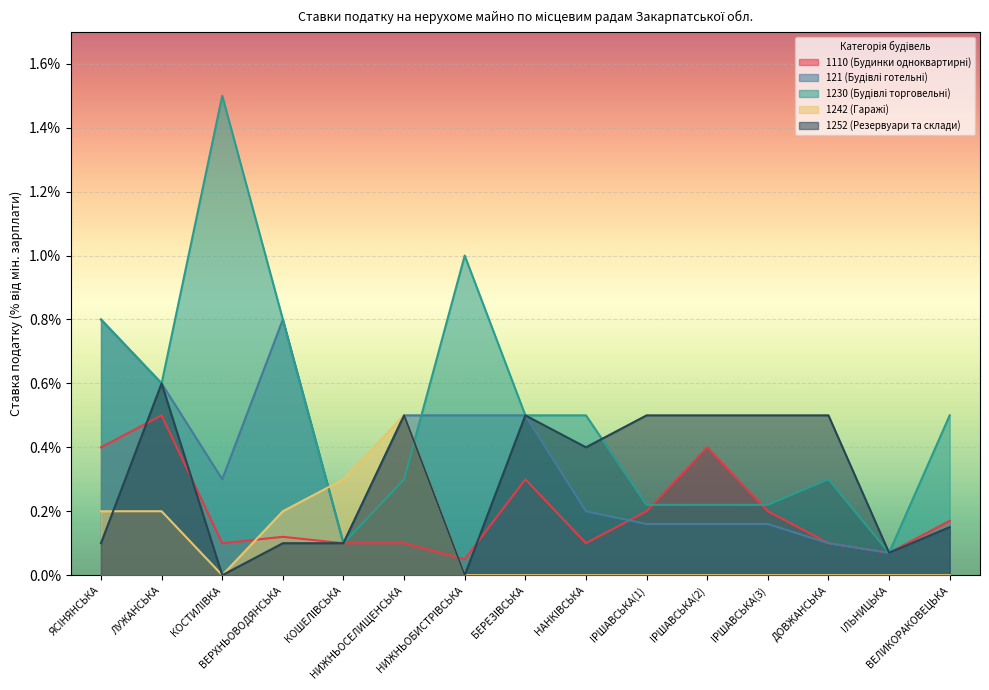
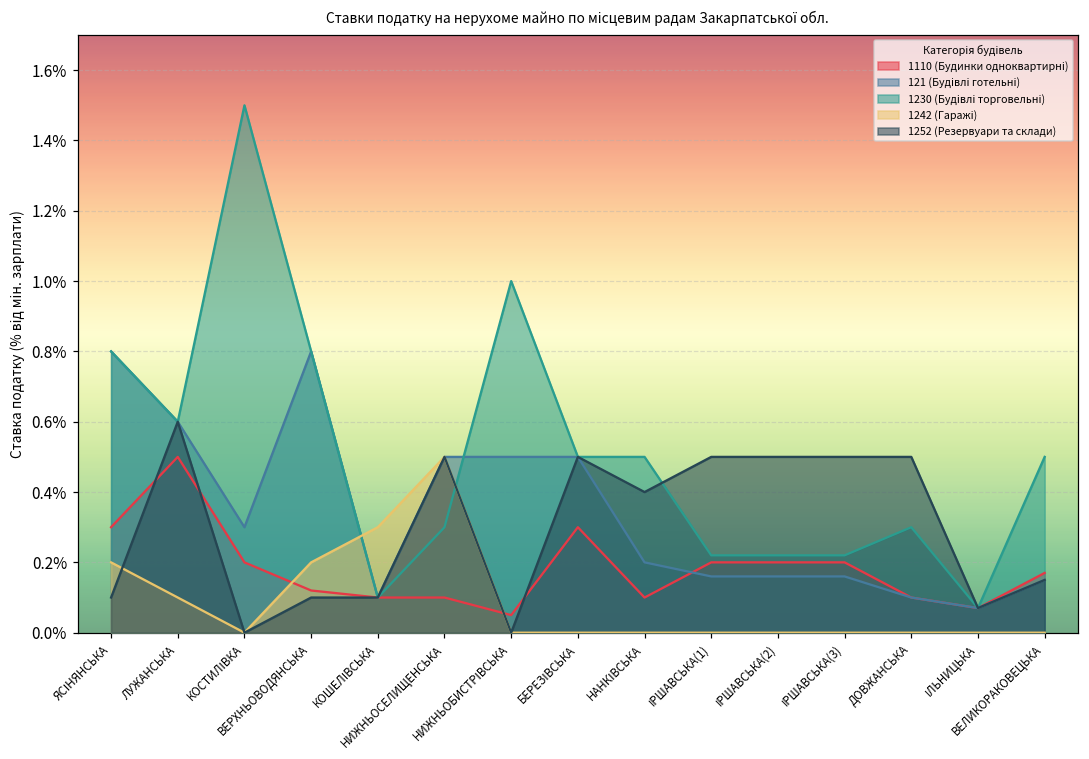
  {
    "1110 (Будинки одноквартирні)": {
-     "ЯСІНЯНСЬКА": "0.4%",
+     "ЯСІНЯНСЬКА": "0.3%",
      "ЛУЖАНСЬКА": "0.5%",
-     "КОСТИЛІВКА": "0.1%",
+     "КОСТИЛІВКА": "0.2%",
      "ВЕРХНЬОВОДЯНСЬКА": "0.12%",
      "НИЖНЬОСЕЛИЩЕНСЬКА": "0.1%",
      "НИЖНЬОБИСТРІВСЬКА": "0.05%",
      "БЕРЕЗІВСЬКА": "0.3%",
      "НАНКІВСЬКА": "0.1%",
      "ІРШАВСЬКА(1)": "0.2%",
-     "ІРШАВСЬКА(2)": "0.4%",
+     "ІРШАВСЬКА(2)": "0.2%",
      "ІРШАВСЬКА(3)": "0.2%",
      "ВЕЛИКОРАКОВЕЦЬКА": "0.17%"
    },
    "1242 (Гаражі)": {
      "ЯСІНЯНСЬКА": "0.2%",
-     "ЛУЖАНСЬКА": "0.2%",
+     "ЛУЖАНСЬКА": "0.1%",
      "ВЕРХНЬОВОДЯНСЬКА": "0.2%",
      "КОШЕЛІВСЬКА": "0.3%",
      "БЕРЕЗІВСЬКА": "0.0%",
      "НАНКІВСЬКА": "0.0%",
      "ІРШАВСЬКА(1)": "0.0%",
      "ІРШАВСЬКА(2)": "0.0%",
      "ІРШАВСЬКА(3)": "0.0%",
      "ДОВЖАНСЬКА": "0.0%",
      "ІЛЬНИЦЬКА": "0.0%",
      "ВЕЛИКОРАКОВЕЦЬКА": "0.0%"
    },
    "1252 (Резервуари та склади)": {
      "ЯСІНЯНСЬКА": "0.1%",
      "ВЕРХНЬОВОДЯНСЬКА": "0.1%",
      "НАНКІВСЬКА": "0.4%",
      "ІРШАВСЬКА(1)": "0.5%",
      "ІРШАВСЬКА(2)": "0.5%",
      "ІРШАВСЬКА(3)": "0.5%",
      "ДОВЖАНСЬКА": "0.5%"
    }
  }
